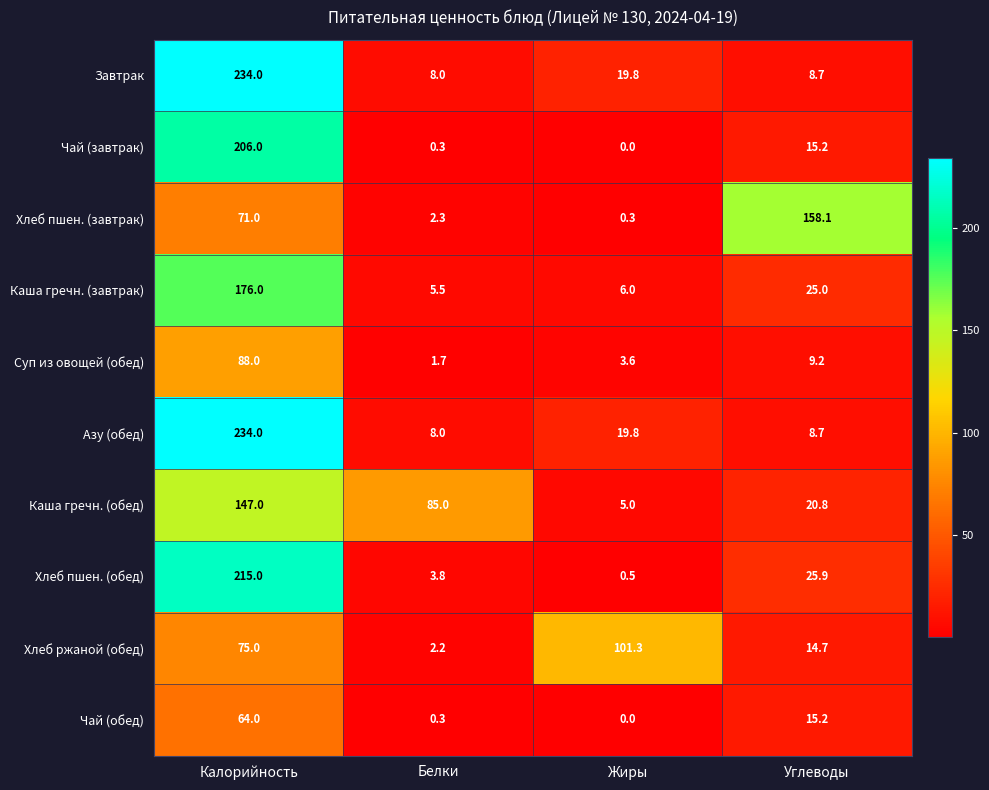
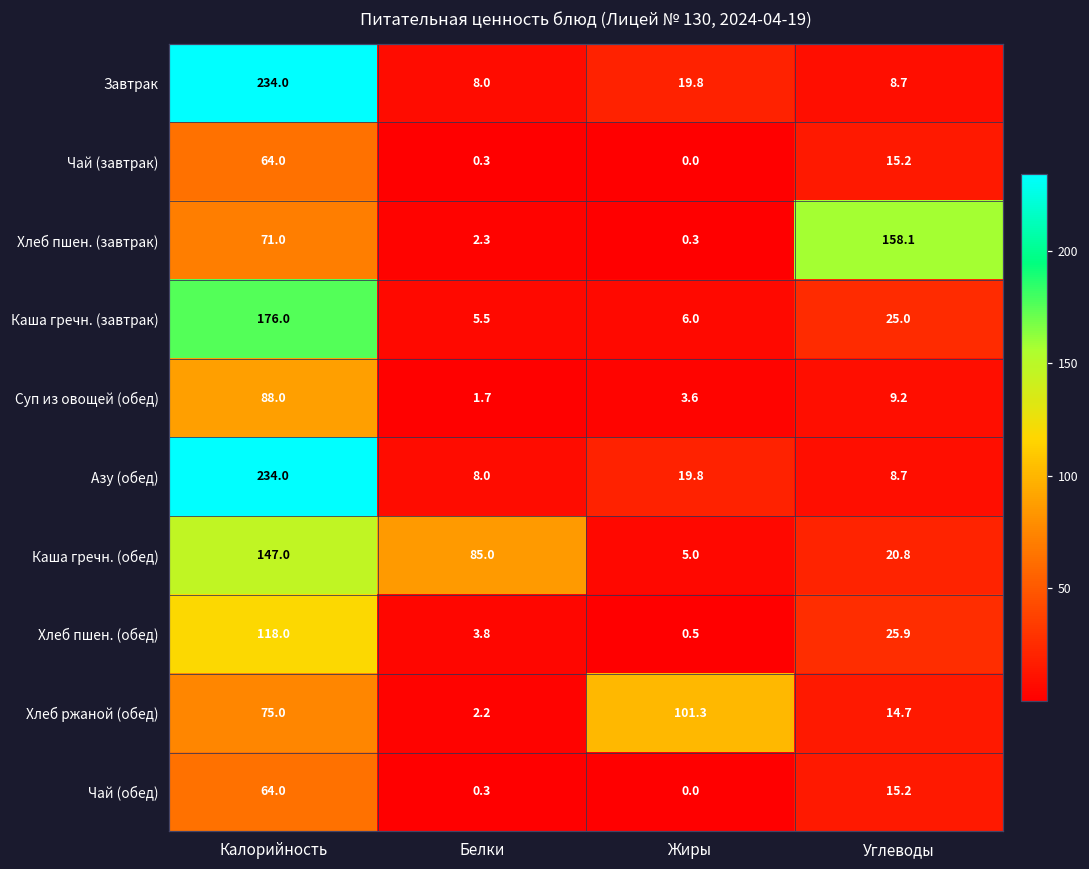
  {
    "Завтрак": {
      "Калорийность": 234.0,
      "Белки": 8.0,
      "Жиры": 19.8,
      "Углеводы": 8.7
    },
    "Чай (завтрак)": {
-     "Калорийность": 206.0,
+     "Калорийность": 64.0,
      "Белки": 0.3,
      "Жиры": 0.0,
      "Углеводы": 15.2
    },
    "Хлеб пшен. (завтрак)": {
      "Калорийность": 71.0,
      "Белки": 2.3,
      "Жиры": 0.3,
      "Углеводы": 158.1
    },
    "Каша гречн. (завтрак)": {
      "Калорийность": 176.0,
      "Белки": 5.5,
      "Жиры": 6.0,
      "Углеводы": 25.0
    },
    "Суп из овощей (обед)": {
      "Калорийность": 88.0,
      "Белки": 1.7,
      "Жиры": 3.6,
      "Углеводы": 9.2
    },
    "Азу (обед)": {
      "Калорийность": 234.0,
      "Белки": 8.0,
      "Жиры": 19.8,
      "Углеводы": 8.7
    },
    "Каша гречн. (обед)": {
      "Калорийность": 147.0,
      "Белки": 85.0,
      "Жиры": 5.0,
      "Углеводы": 20.8
    },
    "Хлеб пшен. (обед)": {
-     "Калорийность": 215.0,
+     "Калорийность": 118.0,
      "Белки": 3.8,
      "Жиры": 0.5,
      "Углеводы": 25.9
    },
    "Хлеб ржаной (обед)": {
      "Калорийность": 75.0,
      "Белки": 2.2,
      "Жиры": 101.3,
      "Углеводы": 14.7
    },
    "Чай (обед)": {
      "Калорийность": 64.0,
      "Белки": 0.3,
      "Жиры": 0.0,
      "Углеводы": 15.2
    }
  }
